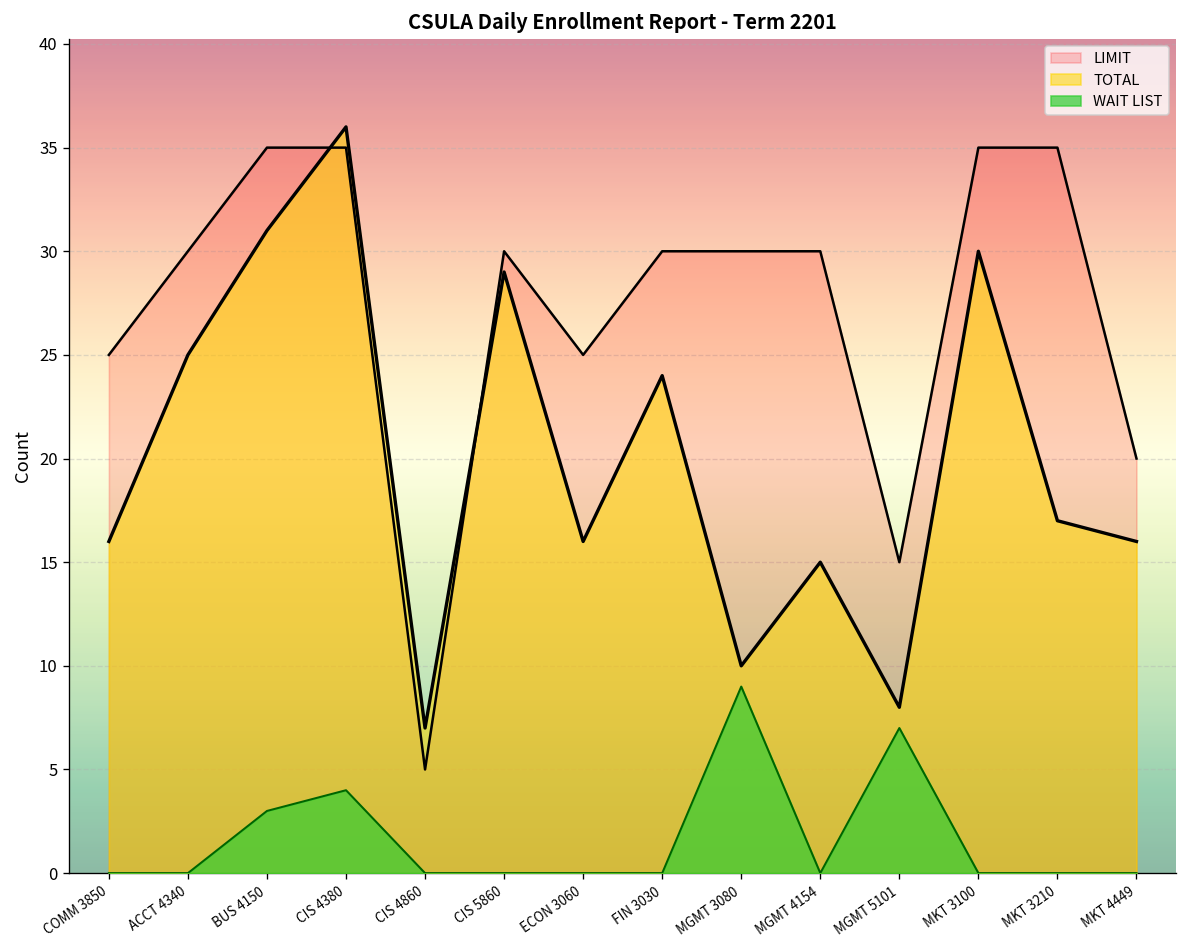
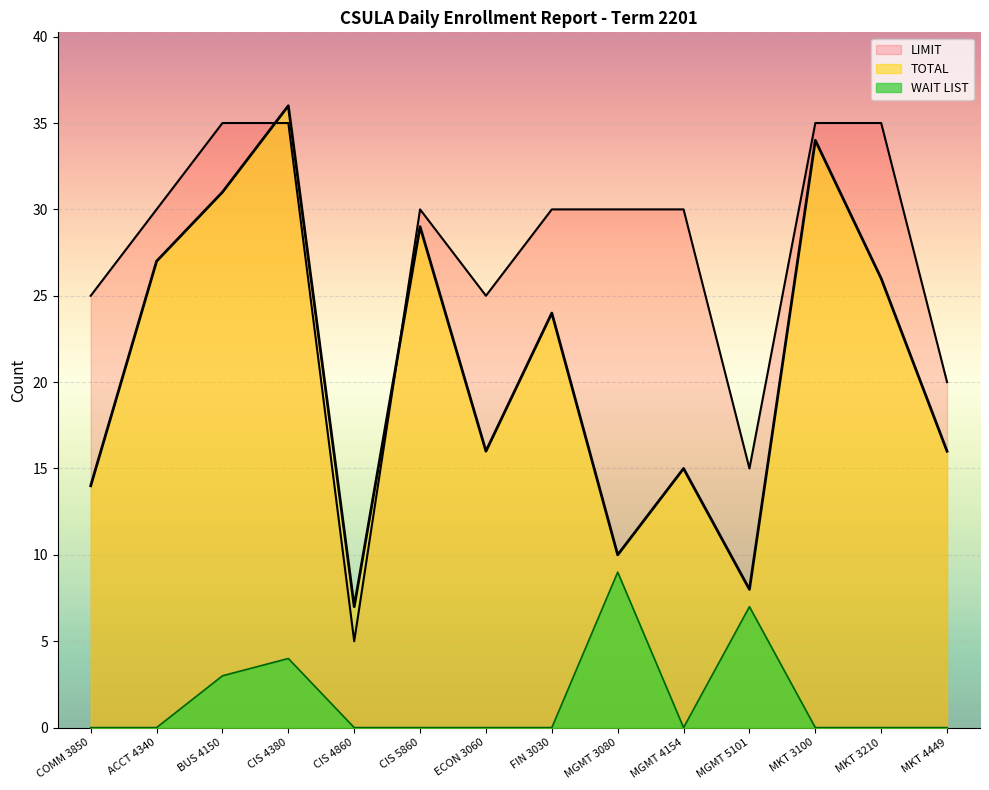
  {
    "LIMIT": {
      "COMM 3850": 25,
      "ACCT 4340": 30,
      "BUS 4150": 35,
      "CIS 4380": 35,
      "CIS 4860": 5,
      "CIS 5860": 30,
      "ECON 3060": 25,
      "FIN 3030": 30,
      "MGMT 3080": 30,
      "MGMT 4154": 30,
      "MGMT 5101": 15,
      "MKT 3100": 35,
      "MKT 3210": 35,
      "MKT 4449": 20
    },
    "TOTAL": {
-     "COMM 3850": 16,
-     "ACCT 4340": 25,
+     "COMM 3850": 14,
+     "ACCT 4340": 27,
      "BUS 4150": 31,
      "CIS 4380": 36,
      "CIS 4860": 7,
      "CIS 5860": 29,
      "ECON 3060": 16,
      "FIN 3030": 24,
      "MGMT 3080": 10,
      "MGMT 4154": 15,
      "MGMT 5101": 8,
-     "MKT 3100": 30,
-     "MKT 3210": 17,
+     "MKT 3100": 34,
+     "MKT 3210": 26,
      "MKT 4449": 16
    },
    "WAIT LIST": {
      "COMM 3850": 0,
      "ACCT 4340": 0,
      "BUS 4150": 3,
      "CIS 4380": 4,
      "CIS 4860": 0,
      "CIS 5860": 0,
      "ECON 3060": 0,
      "FIN 3030": 0,
      "MGMT 3080": 9,
      "MGMT 4154": 0,
      "MGMT 5101": 7,
      "MKT 3100": 0,
      "MKT 3210": 0,
      "MKT 4449": 0
    }
  }
